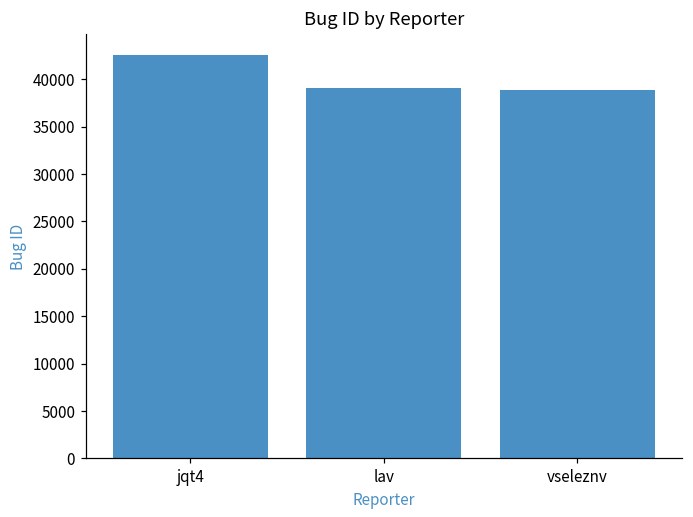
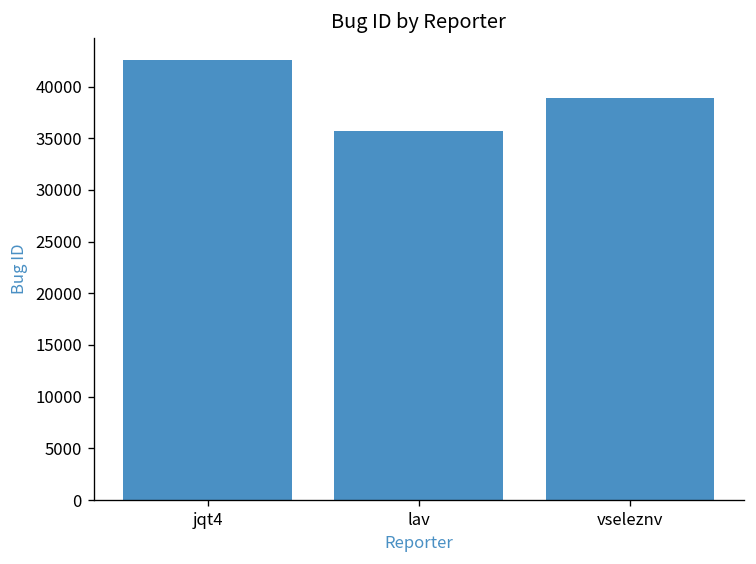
  {
    "jqt4": 43000,
-   "lav": 39000,
+   "lav": 36000,
    "vseleznv": 39000
  }
